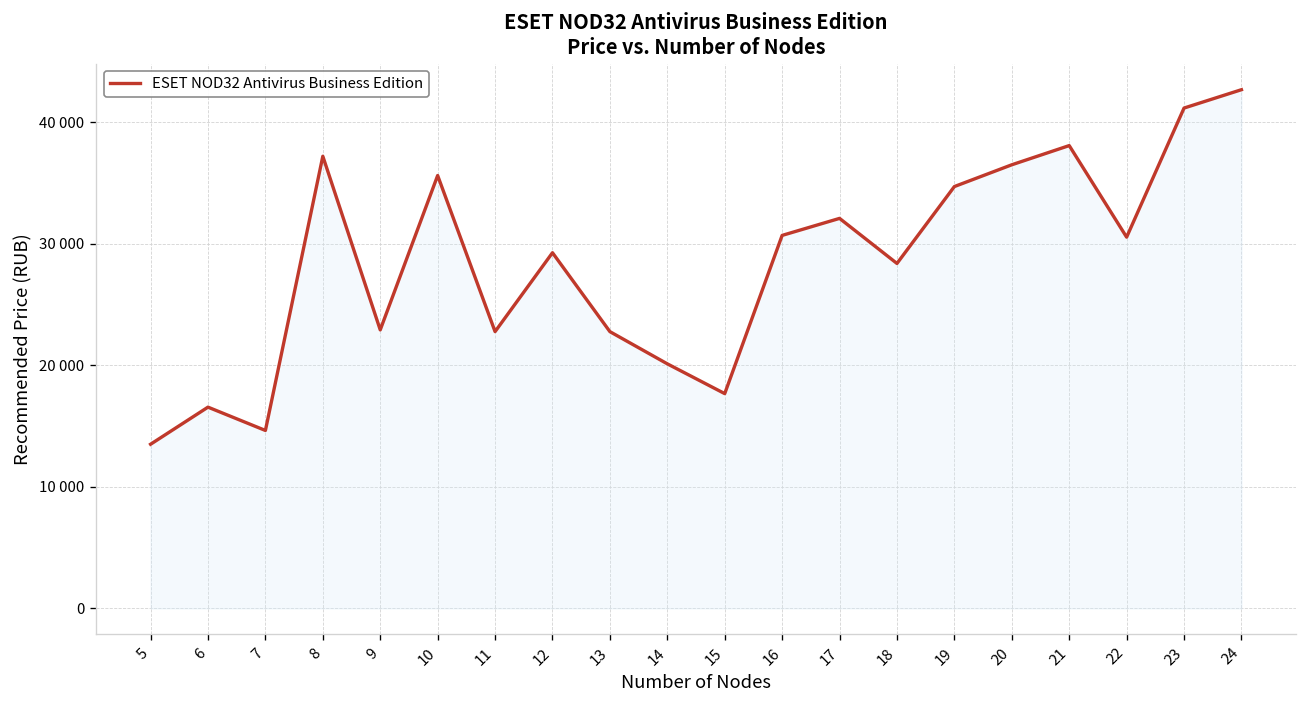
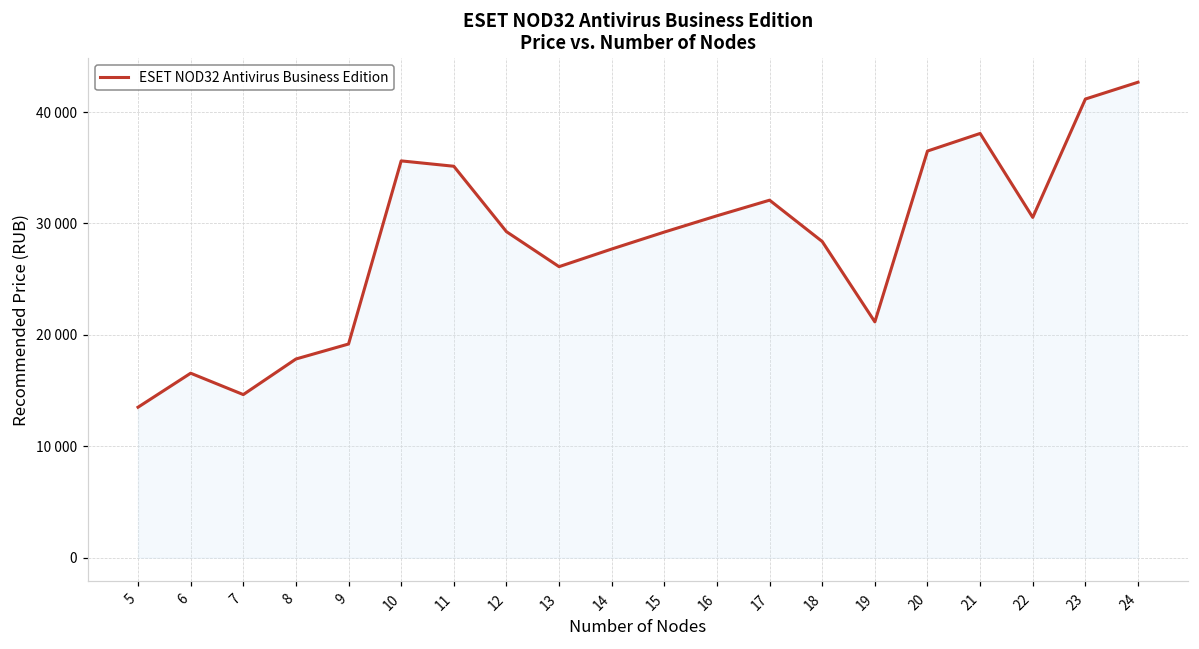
  {
    "5": 13500,
    "6": 16600,
    "7": 14600,
-   "8": 37200,
-   "9": 22900,
+   "8": 17800,
+   "9": 19200,
    "10": 35600,
-   "11": 22800,
+   "11": 35100,
    "12": 29300,
-   "13": 22800,
-   "14": 20100,
-   "15": 17700,
+   "13": 26100,
+   "14": 27700,
+   "15": 29200,
    "16": 30700,
    "17": 32100,
    "18": 28400,
-   "19": 34700,
+   "19": 21200,
    "20": 36500,
    "21": 38100,
    "22": 30500,
    "23": 41200,
    "24": 42700
  }
